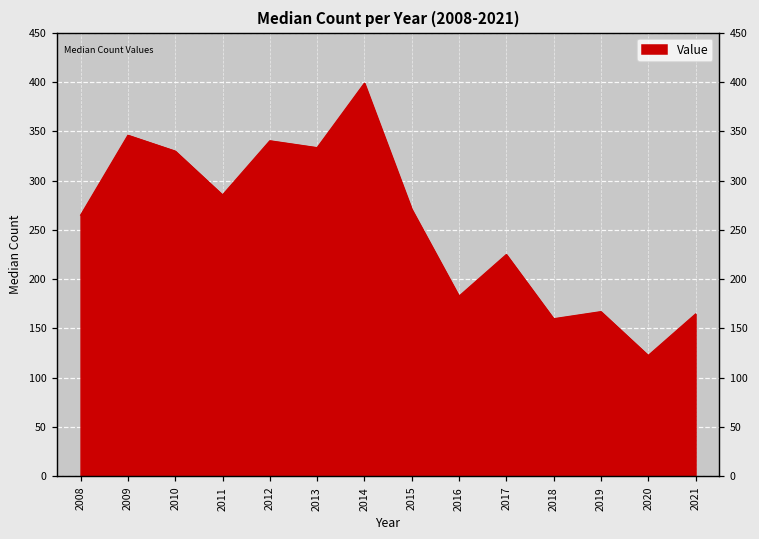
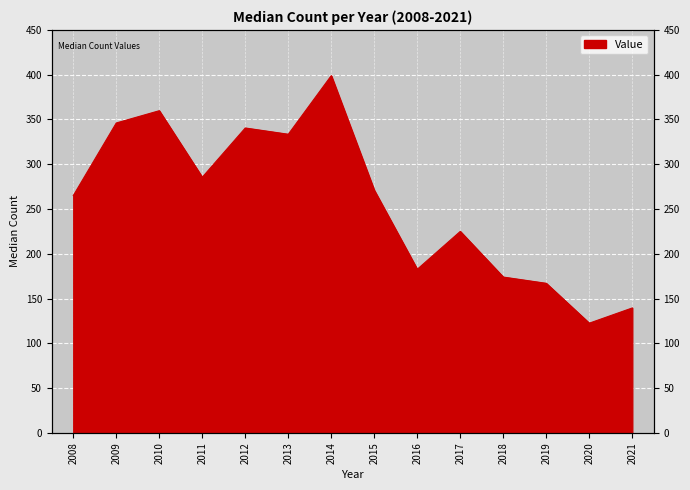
  {
    "2008": 270,
    "2009": 350,
-   "2010": 330,
+   "2010": 360,
    "2011": 290,
    "2012": 340,
    "2013": 330,
    "2014": 400,
    "2015": 270,
    "2016": 180,
    "2017": 230,
-   "2018": 160,
+   "2018": 170,
    "2019": 170,
    "2020": 120,
-   "2021": 160
+   "2021": 140
  }
